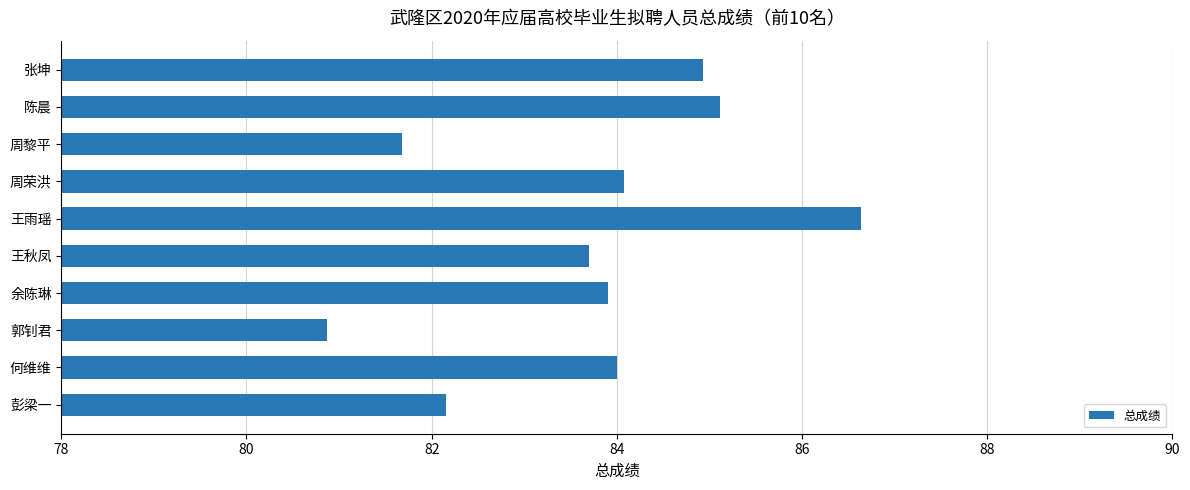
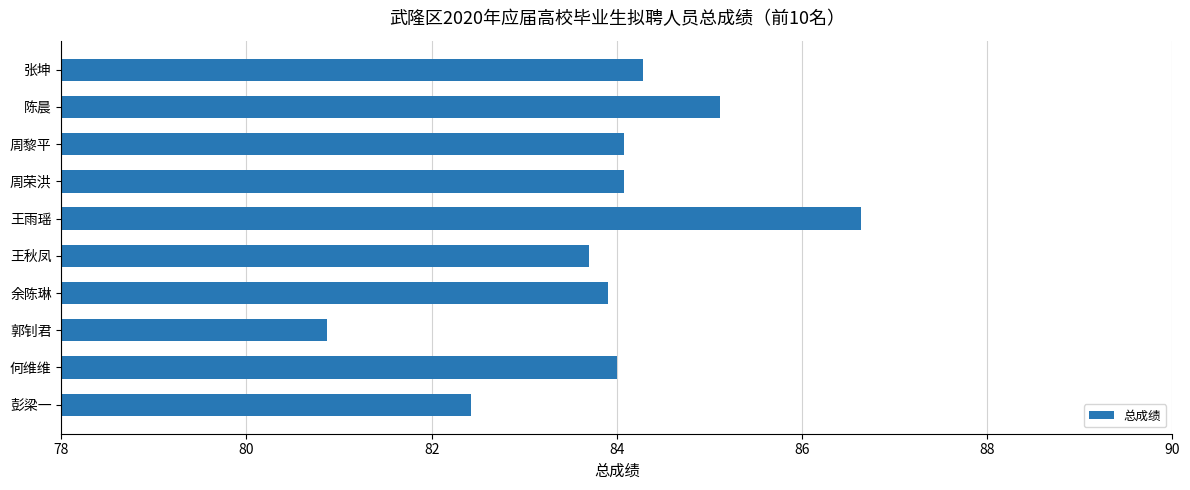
  {
-   "张坤": 84.9,
+   "张坤": 84.3,
    "陈晨": 85.1,
-   "周黎平": 81.7,
+   "周黎平": 84.1,
    "周荣洪": 84.1,
    "王雨瑶": 86.6,
    "王秋凤": 83.7,
    "余陈琳": 83.9,
    "郭钊君": 80.9,
    "何维维": 84.0,
-   "彭梁一": 82.2
+   "彭梁一": 82.4
  }
